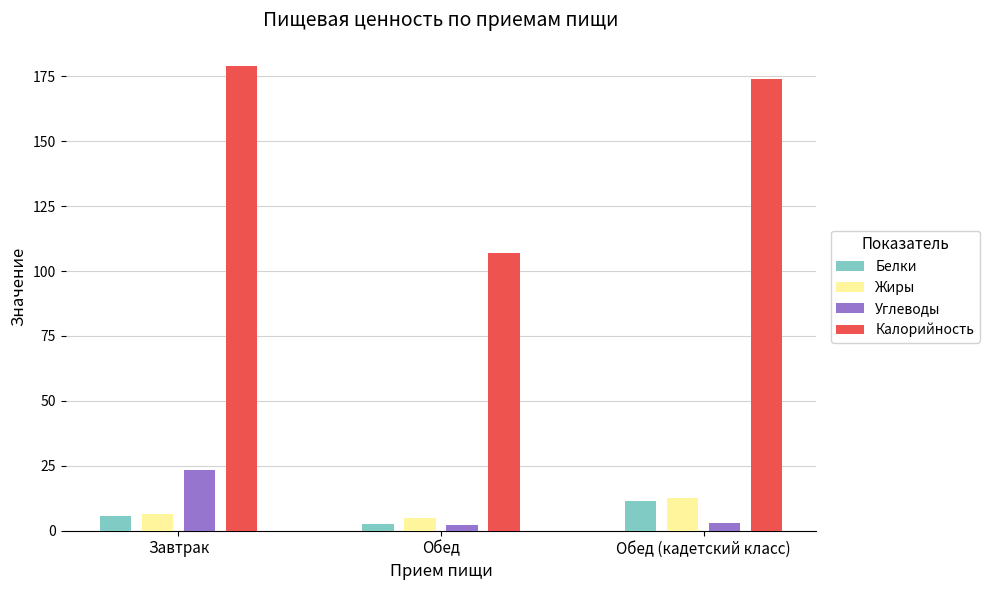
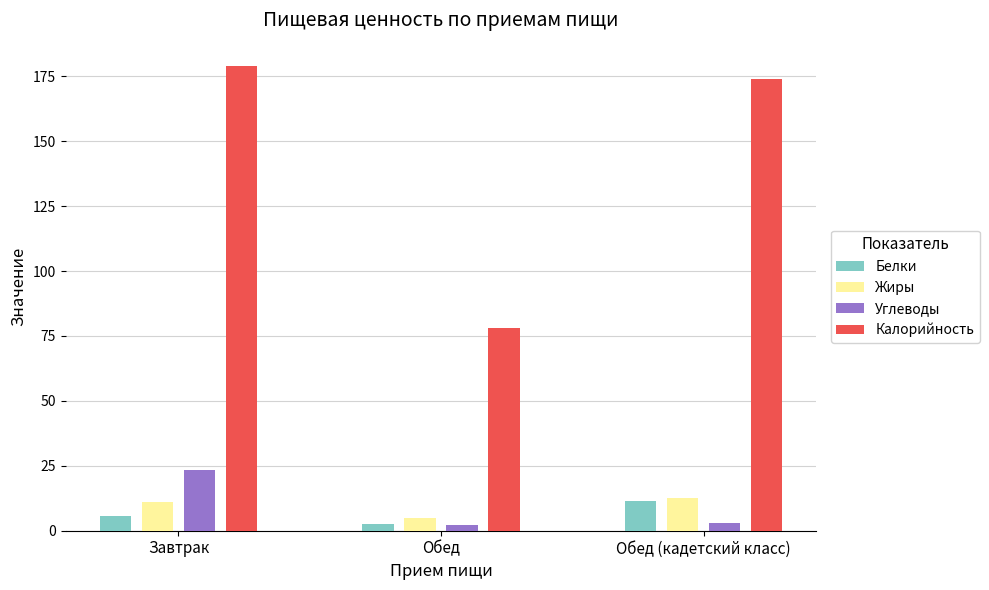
  {
    "Белки": {
      "Завтрак": 6,
      "Обед": 3,
      "Обед (кадетский класс)": 12
    },
    "Жиры": {
-     "Завтрак": 6,
+     "Завтрак": 11,
      "Обед": 5,
      "Обед (кадетский класс)": 13
    },
    "Углеводы": {
      "Завтрак": 24,
      "Обед": 2,
      "Обед (кадетский класс)": 3
    },
    "Калорийность": {
      "Завтрак": 179,
-     "Обед": 107,
+     "Обед": 78,
      "Обед (кадетский класс)": 174
    }
  }
